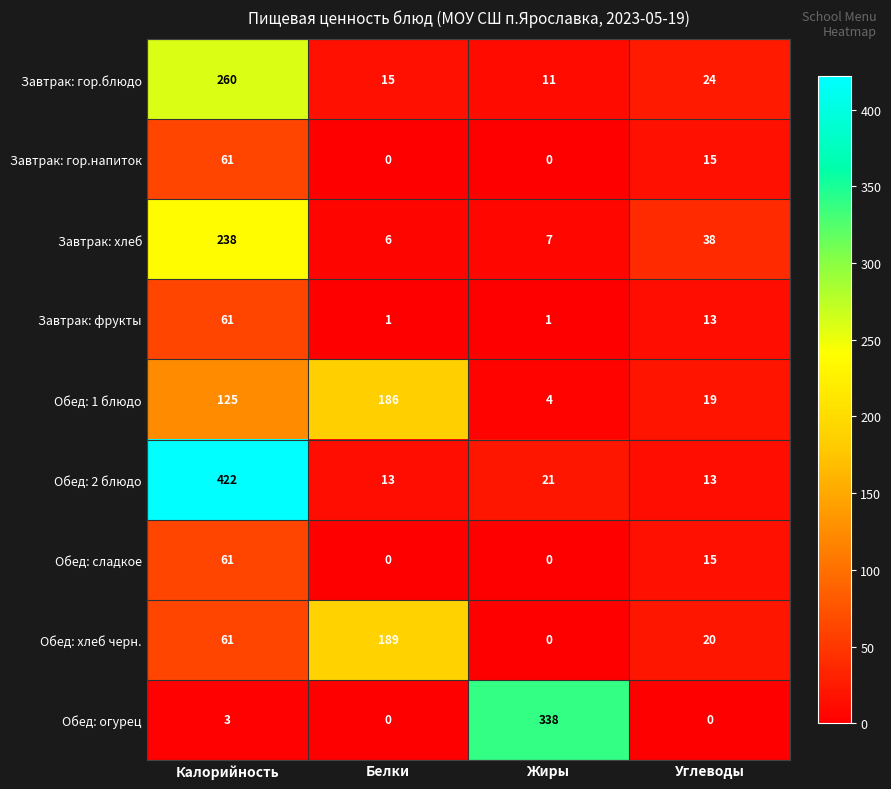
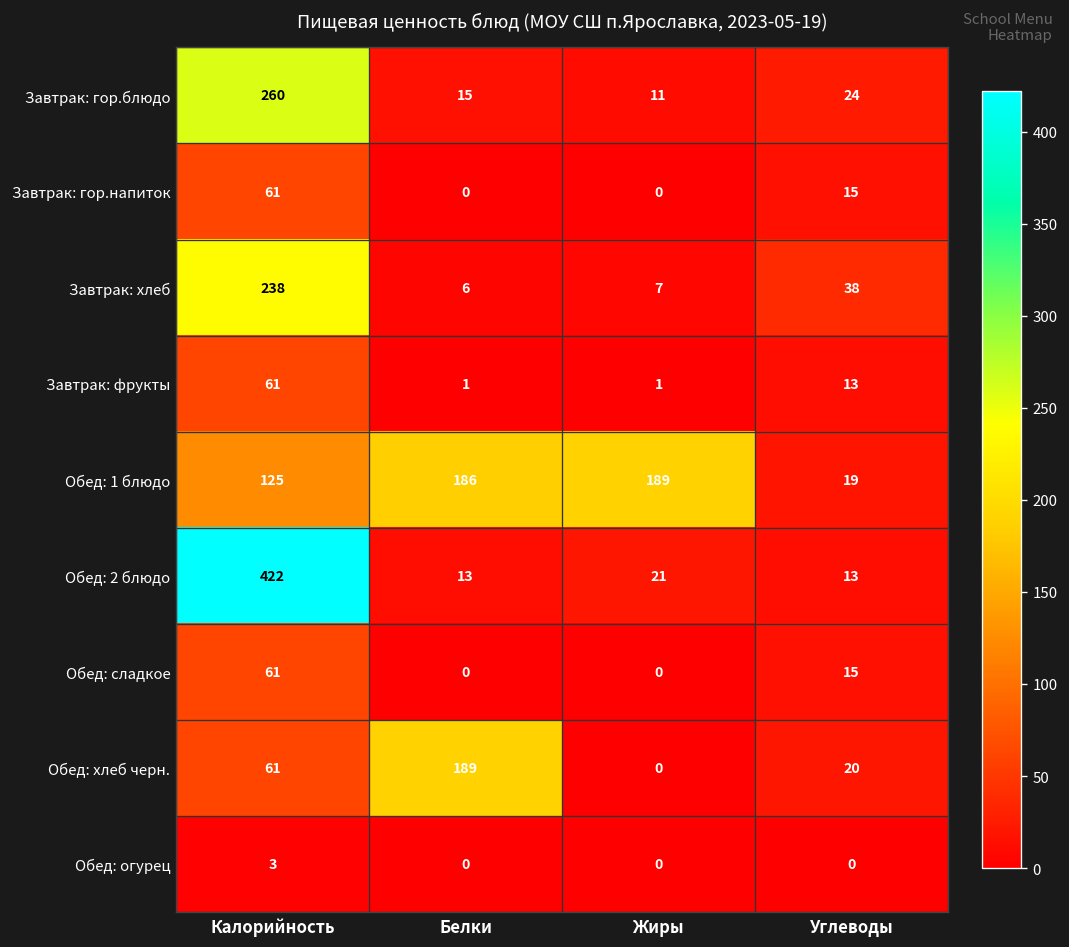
  {
    "Завтрак: гор.блюдо": {
      "Калорийность": 260,
      "Белки": 15,
      "Жиры": 11,
      "Углеводы": 24
    },
    "Завтрак: гор.напиток": {
      "Калорийность": 61,
      "Белки": 0,
      "Жиры": 0,
      "Углеводы": 15
    },
    "Завтрак: хлеб": {
      "Калорийность": 238,
      "Белки": 6,
      "Жиры": 7,
      "Углеводы": 38
    },
    "Завтрак: фрукты": {
      "Калорийность": 61,
      "Белки": 1,
      "Жиры": 1,
      "Углеводы": 13
    },
    "Обед: 1 блюдо": {
      "Калорийность": 125,
      "Белки": 186,
-     "Жиры": 4,
+     "Жиры": 189,
      "Углеводы": 19
    },
    "Обед: 2 блюдо": {
      "Калорийность": 422,
      "Белки": 13,
      "Жиры": 21,
      "Углеводы": 13
    },
    "Обед: сладкое": {
      "Калорийность": 61,
      "Белки": 0,
      "Жиры": 0,
      "Углеводы": 15
    },
    "Обед: хлеб черн.": {
      "Калорийность": 61,
      "Белки": 189,
      "Жиры": 0,
      "Углеводы": 20
    },
    "Обед: огурец": {
      "Калорийность": 3,
      "Белки": 0,
-     "Жиры": 338,
+     "Жиры": 0,
      "Углеводы": 0
    }
  }
